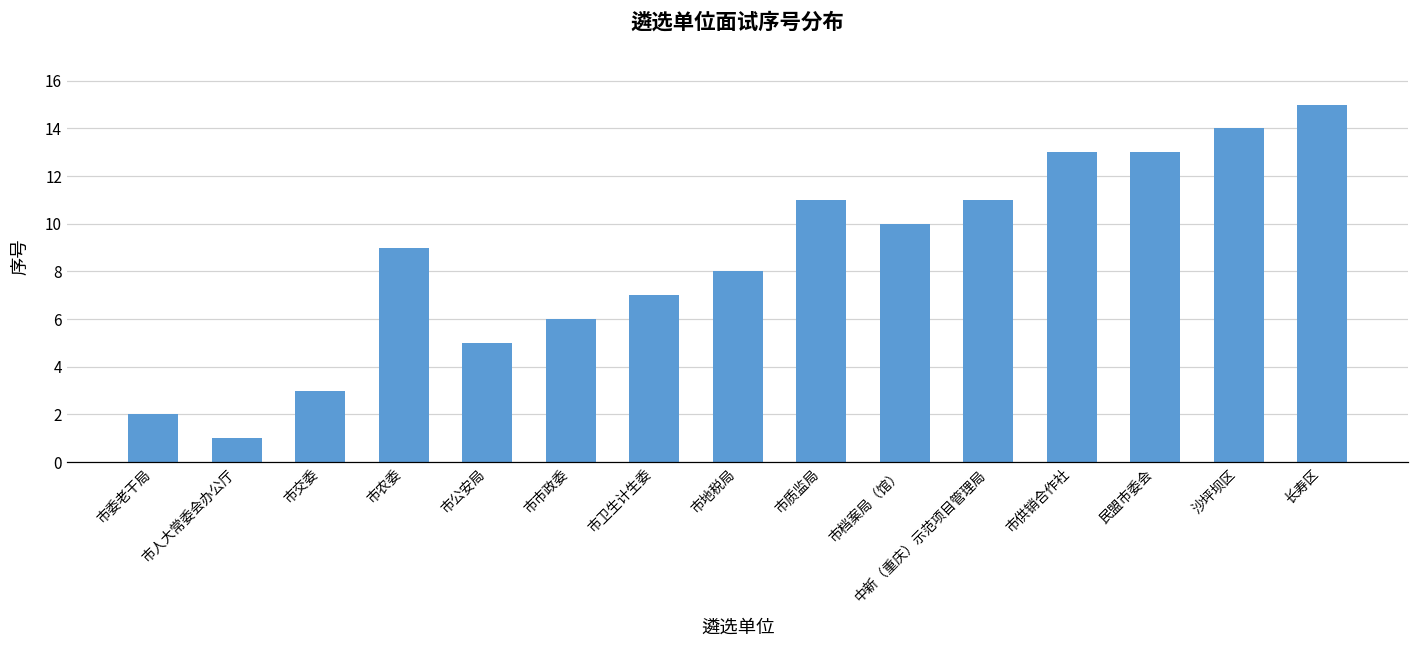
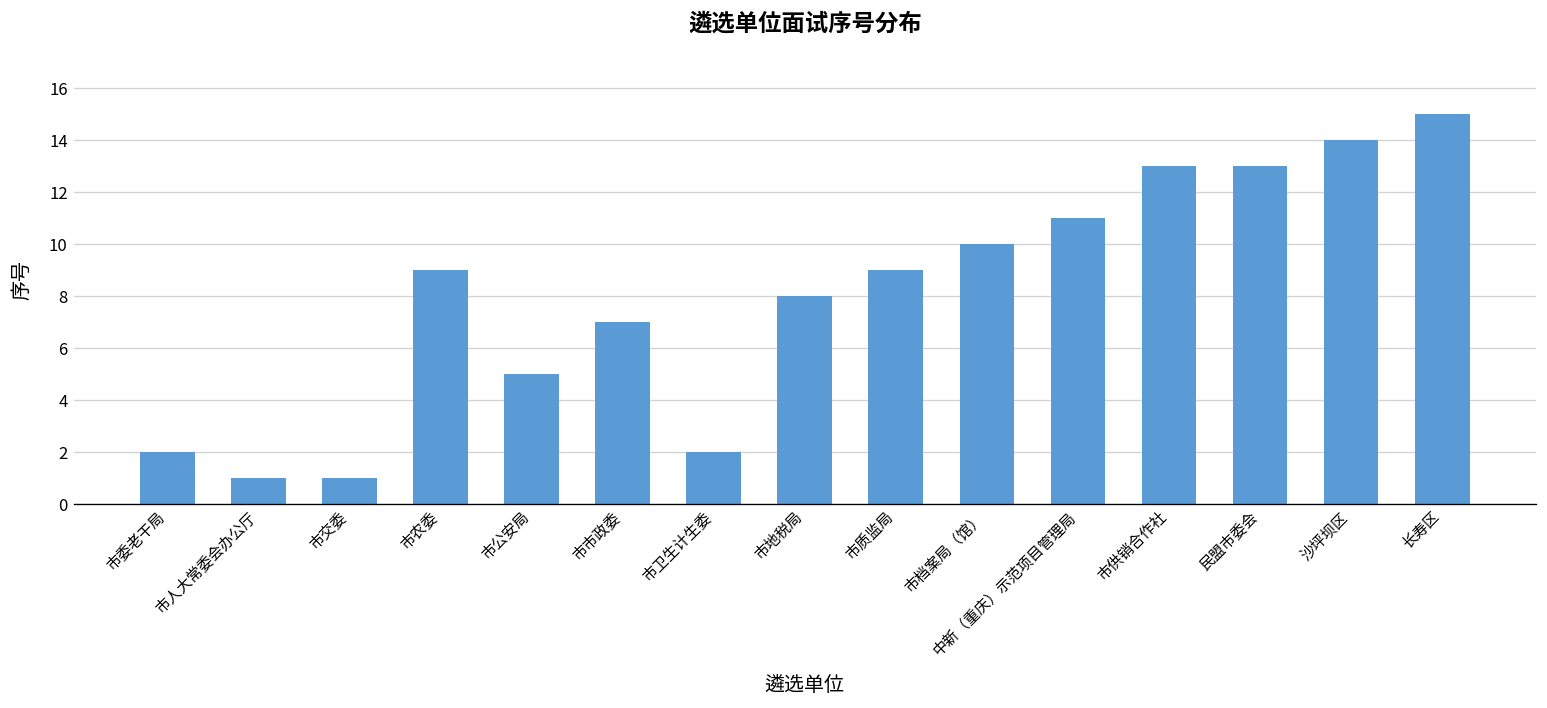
  {
    "市委老干局": 2,
    "市人大常委会办公厅": 1,
-   "市交委": 3,
+   "市交委": 1,
    "市农委": 9,
    "市公安局": 5,
-   "市市政委": 6,
-   "市卫生计生委": 7,
+   "市市政委": 7,
+   "市卫生计生委": 2,
    "市地税局": 8,
-   "市质监局": 11,
+   "市质监局": 9,
    "市档案局（馆）": 10,
    "中新（重庆）示范项目管理局": 11,
    "市供销合作社": 13,
    "民盟市委会": 13,
    "沙坪坝区": 14,
    "长寿区": 15
  }
